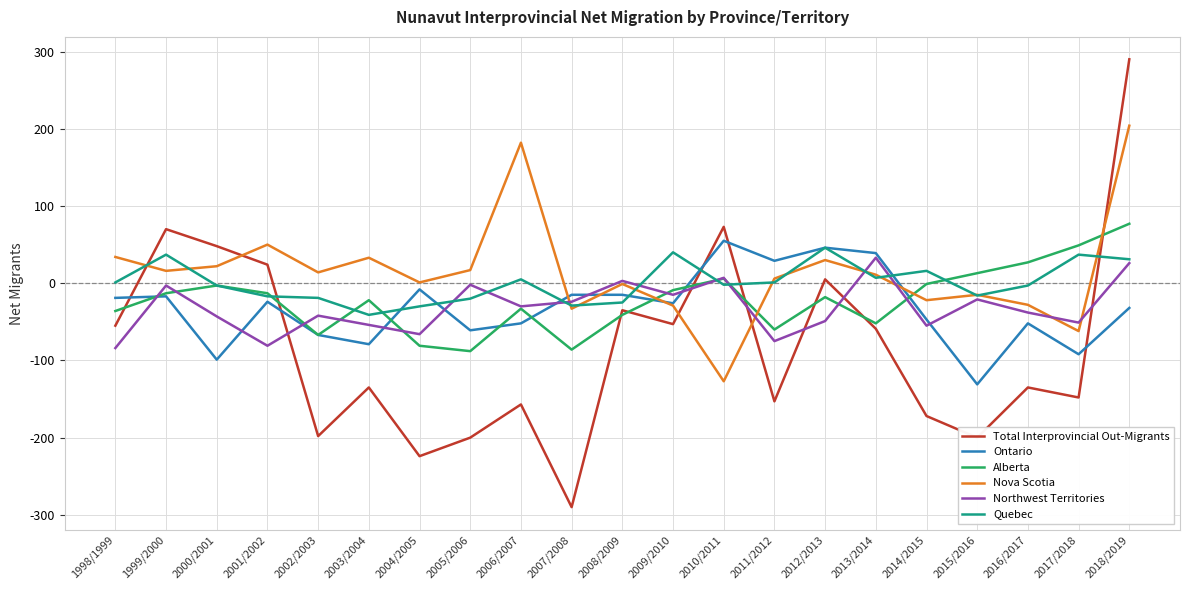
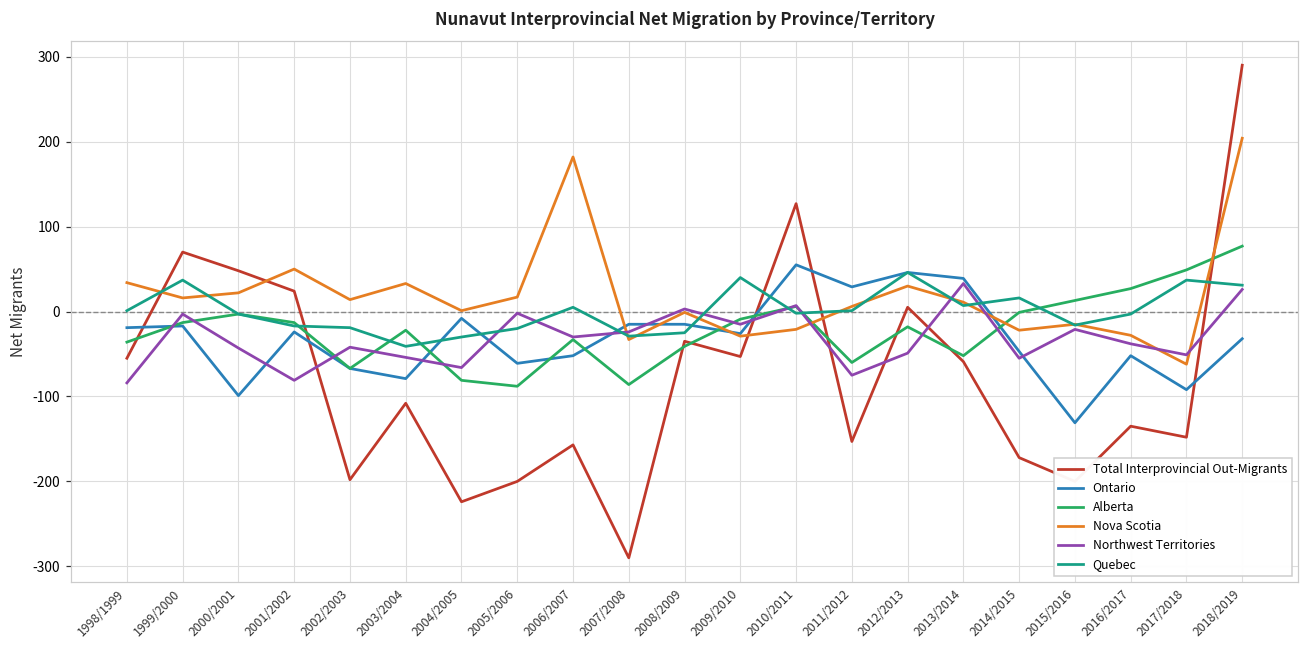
  {
    "Total Interprovincial Out-Migrants": {
      "1998/1999": -60,
      "1999/2000": 70,
      "2000/2001": 50,
      "2001/2002": 20,
      "2002/2003": -200,
-     "2003/2004": -140,
+     "2003/2004": -110,
      "2004/2005": -220,
      "2005/2006": -200,
      "2006/2007": -160,
      "2007/2008": -290,
      "2008/2009": -40,
      "2009/2010": -50,
-     "2010/2011": 70,
+     "2010/2011": 130,
      "2011/2012": -150,
      "2012/2013": 10,
      "2013/2014": -60,
      "2014/2015": -170,
      "2016/2017": -140,
      "2017/2018": -150,
      "2018/2019": 290
    },
    "Ontario": {
      "1998/1999": -20,
      "1999/2000": -20,
      "2000/2001": -100,
      "2001/2002": -20,
      "2003/2004": -80,
      "2004/2005": -10,
      "2005/2006": -60,
      "2006/2007": -50,
      "2007/2008": -20,
      "2008/2009": -20,
      "2010/2011": 60,
      "2011/2012": 30,
      "2013/2014": 40,
      "2014/2015": -50,
      "2015/2016": -130,
      "2016/2017": -50,
      "2017/2018": -90,
      "2018/2019": -30
    },
    "Nova Scotia": {
      "1998/1999": 30,
      "1999/2000": 20,
      "2000/2001": 20,
      "2001/2002": 50,
      "2002/2003": 10,
      "2003/2004": 30,
      "2004/2005": 0,
      "2005/2006": 20,
      "2006/2007": 180,
      "2007/2008": -30,
      "2008/2009": 0,
-     "2010/2011": -130,
+     "2010/2011": -20,
      "2011/2012": 10,
      "2012/2013": 30,
      "2013/2014": 10,
      "2014/2015": -20,
      "2016/2017": -30,
      "2017/2018": -60,
      "2018/2019": 200
    },
    "Northwest Territories": {
      "1998/1999": -80,
      "1999/2000": 0,
      "2000/2001": -40,
      "2001/2002": -80,
      "2002/2003": -40,
      "2003/2004": -50,
      "2004/2005": -70,
      "2005/2006": 0,
      "2007/2008": -20,
      "2008/2009": 0,
      "2009/2010": -20,
      "2011/2012": -80,
      "2012/2013": -50,
      "2013/2014": 30,
      "2014/2015": -60,
      "2015/2016": -20,
      "2016/2017": -40,
      "2017/2018": -50,
      "2018/2019": 30
    }
  }
